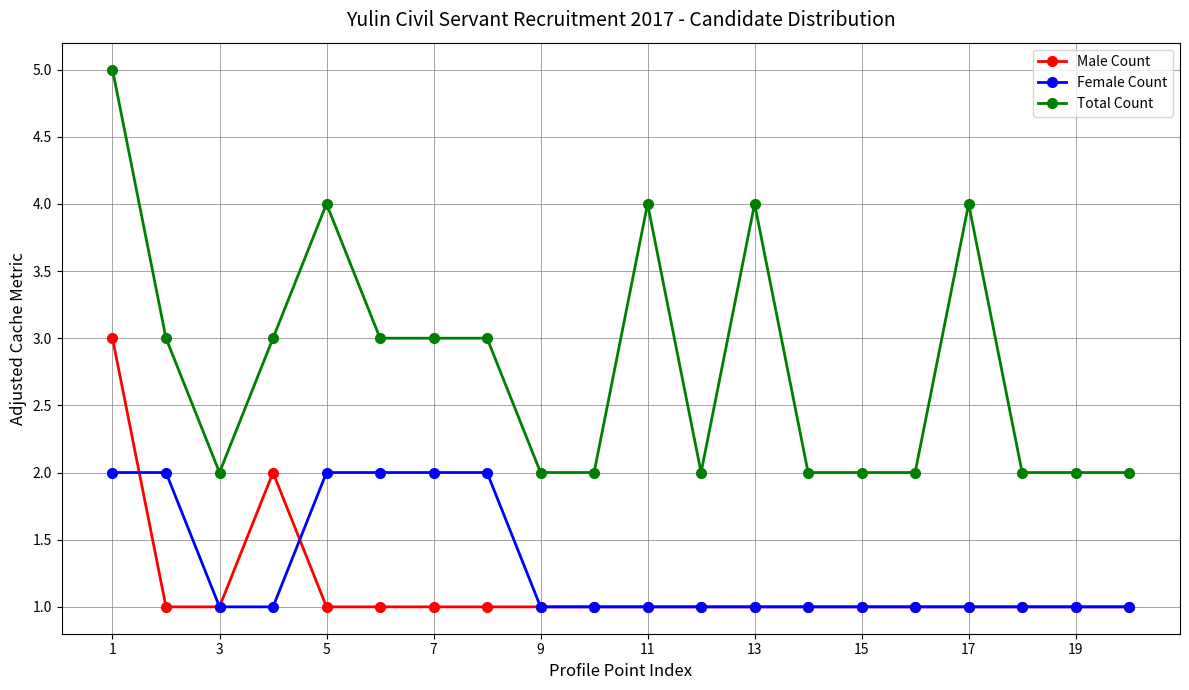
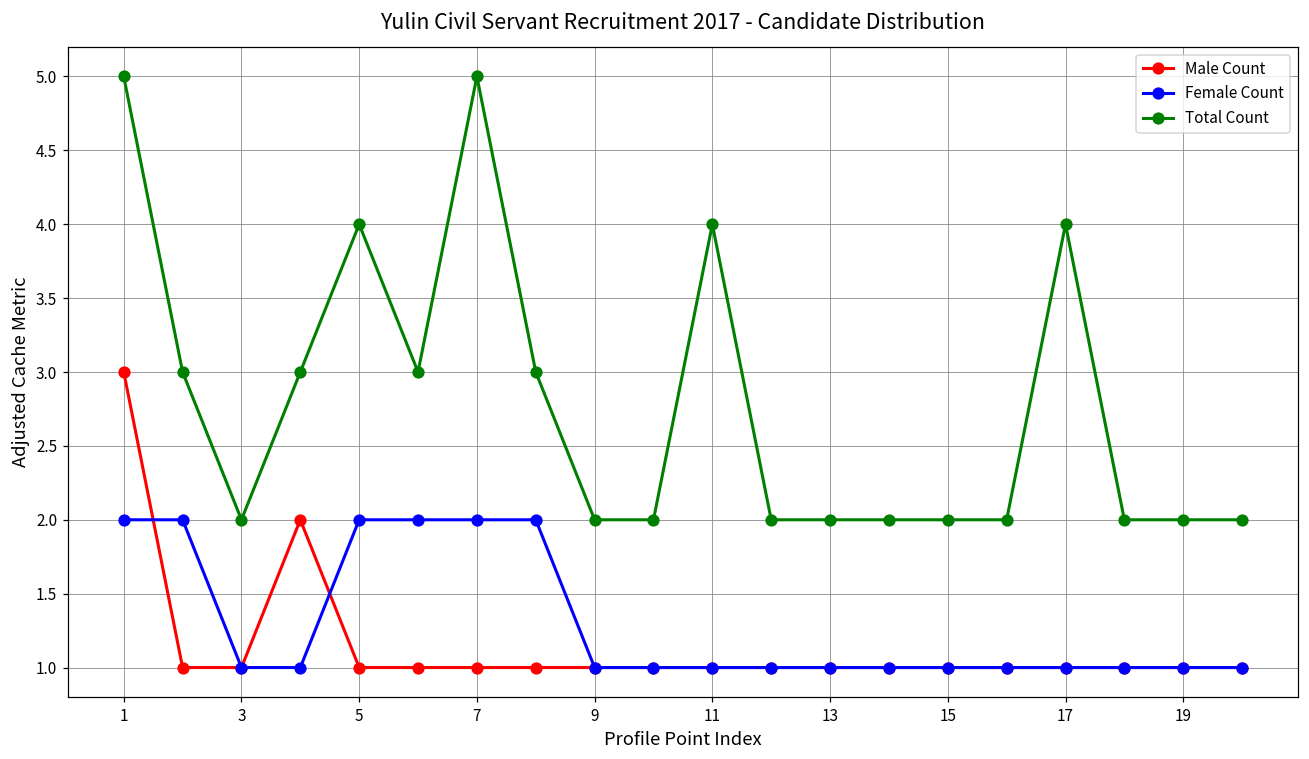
  {
    "Male Count": {
      "1": 3,
      "5": 1,
      "7": 1
    },
    "Female Count": {
      "1": 2,
      "5": 2,
      "7": 2
    },
    "Total Count": {
      "1": 5,
      "3": 2,
      "5": 4,
-     "7": 3,
+     "7": 5,
      "9": 2,
      "11": 4,
-     "13": 4,
+     "13": 2,
      "15": 2,
      "17": 4,
      "19": 2
    }
  }
